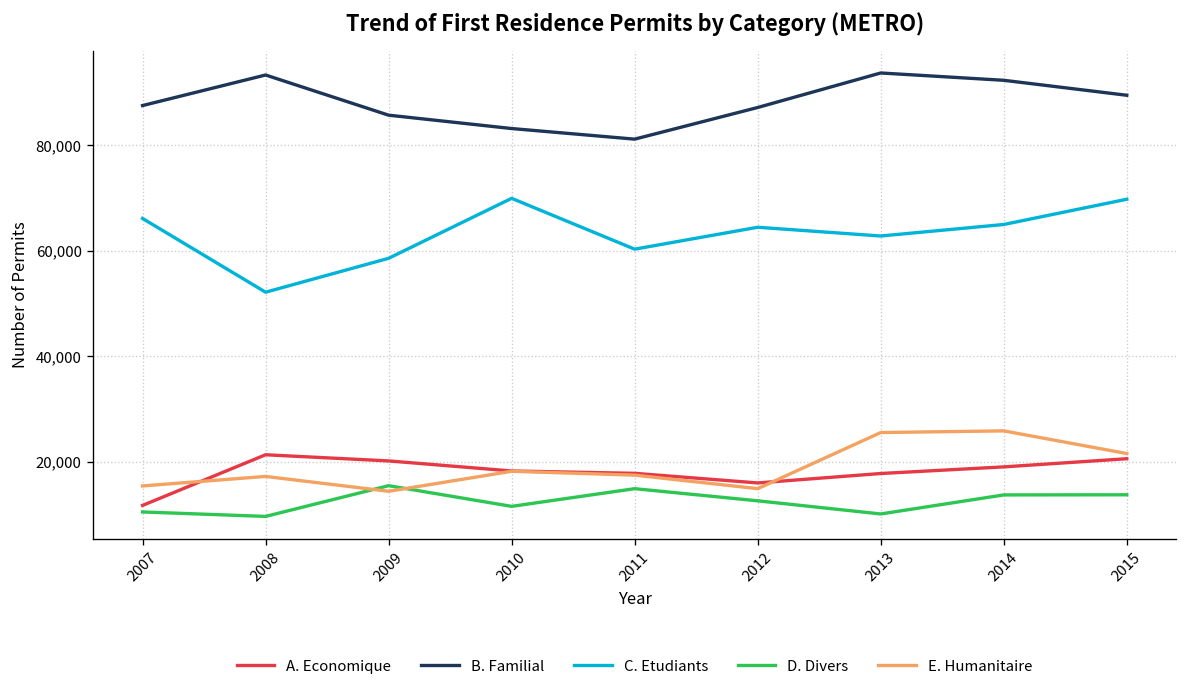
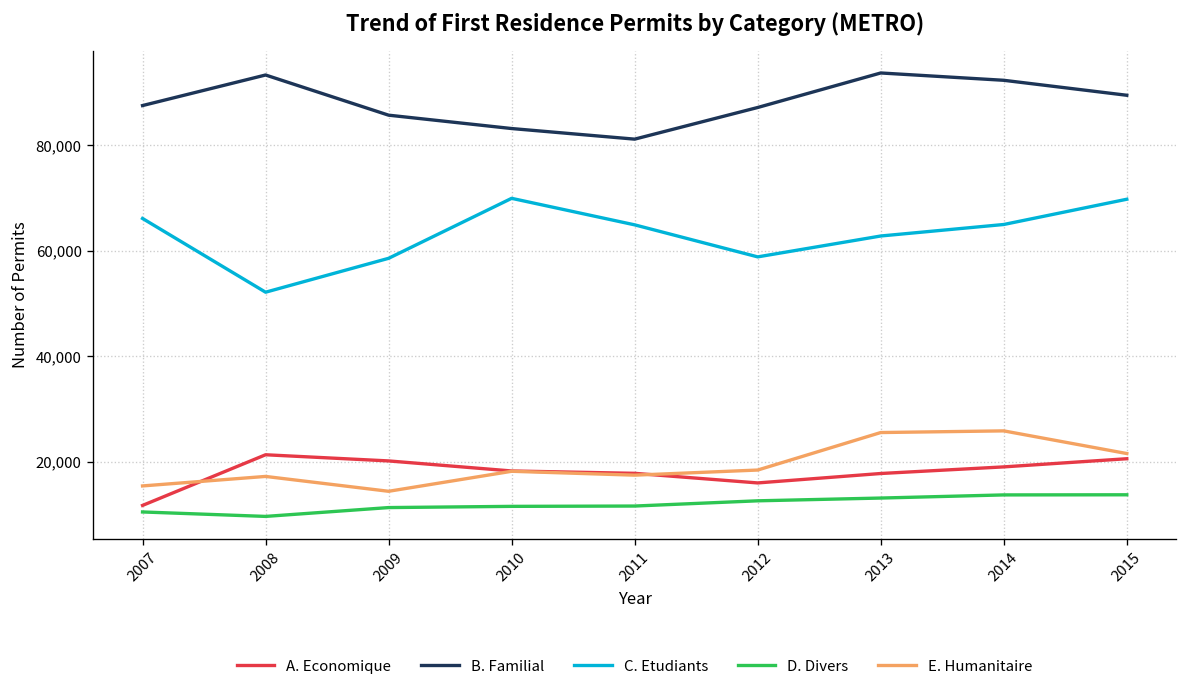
  {
    "A. Economique": {
      "2007": "12,000",
      "2008": "21,000",
      "2009": "20,000",
      "2012": "16,000",
      "2013": "18,000",
      "2014": "19,000",
      "2015": "21,000"
    },
    "B. Familial": {
      "2007": "88,000",
      "2008": "93,000",
      "2009": "86,000",
      "2010": "83,000",
      "2011": "81,000",
      "2012": "87,000",
      "2013": "94,000",
      "2014": "92,000",
      "2015": "89,000"
    },
    "C. Etudiants": {
      "2007": "66,000",
      "2008": "52,000",
      "2009": "59,000",
      "2010": "70,000",
-     "2011": "60,000",
-     "2012": "64,000",
+     "2011": "65,000",
+     "2012": "59,000",
      "2013": "63,000",
      "2014": "65,000",
      "2015": "70,000"
    },
    "D. Divers": {
      "2007": "11,000",
      "2008": "10,000",
-     "2009": "15,000",
+     "2009": "11,000",
      "2010": "12,000",
-     "2011": "15,000",
+     "2011": "12,000",
      "2012": "13,000",
-     "2013": "10,000",
+     "2013": "13,000",
      "2014": "14,000",
      "2015": "14,000"
    },
    "E. Humanitaire": {
      "2007": "15,000",
      "2008": "17,000",
      "2009": "14,000",
-     "2012": "15,000",
+     "2012": "18,000",
      "2013": "26,000",
      "2014": "26,000",
      "2015": "22,000"
    }
  }
